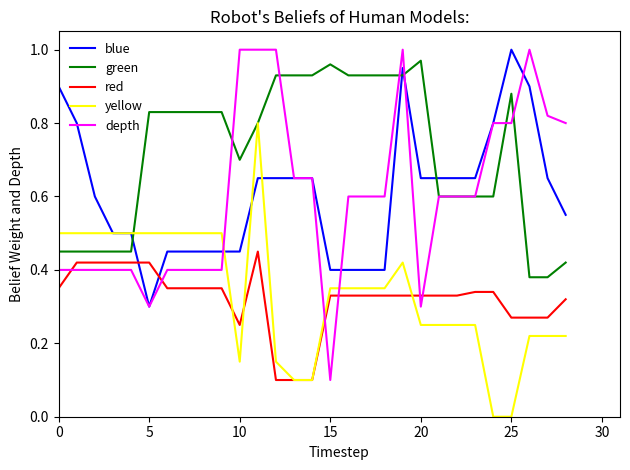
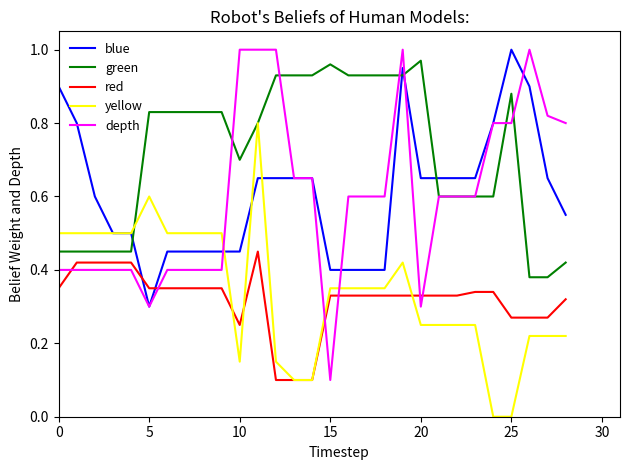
  {
    "blue": {
      "0": 0.90,
      "10": 0.45,
      "15": 0.40,
      "20": 0.65,
      "25": 1.00
    },
    "green": {
      "0": 0.45,
      "5": 0.83,
      "10": 0.70,
      "15": 0.96,
      "20": 0.97,
      "25": 0.88
    },
    "red": {
      "0": 0.35,
-     "5": 0.42,
+     "5": 0.35,
      "10": 0.25,
      "15": 0.33,
      "20": 0.33,
      "25": 0.27
    },
    "yellow": {
      "0": 0.5,
-     "5": 0.5,
+     "5": 0.6,
      "10": 0.15,
      "15": 0.35,
      "20": 0.25,
      "25": 0.0
    },
    "depth": {
      "0": 0.40,
      "10": 1.00,
      "15": 0.10,
      "20": 0.30,
      "25": 0.80
    }
  }
